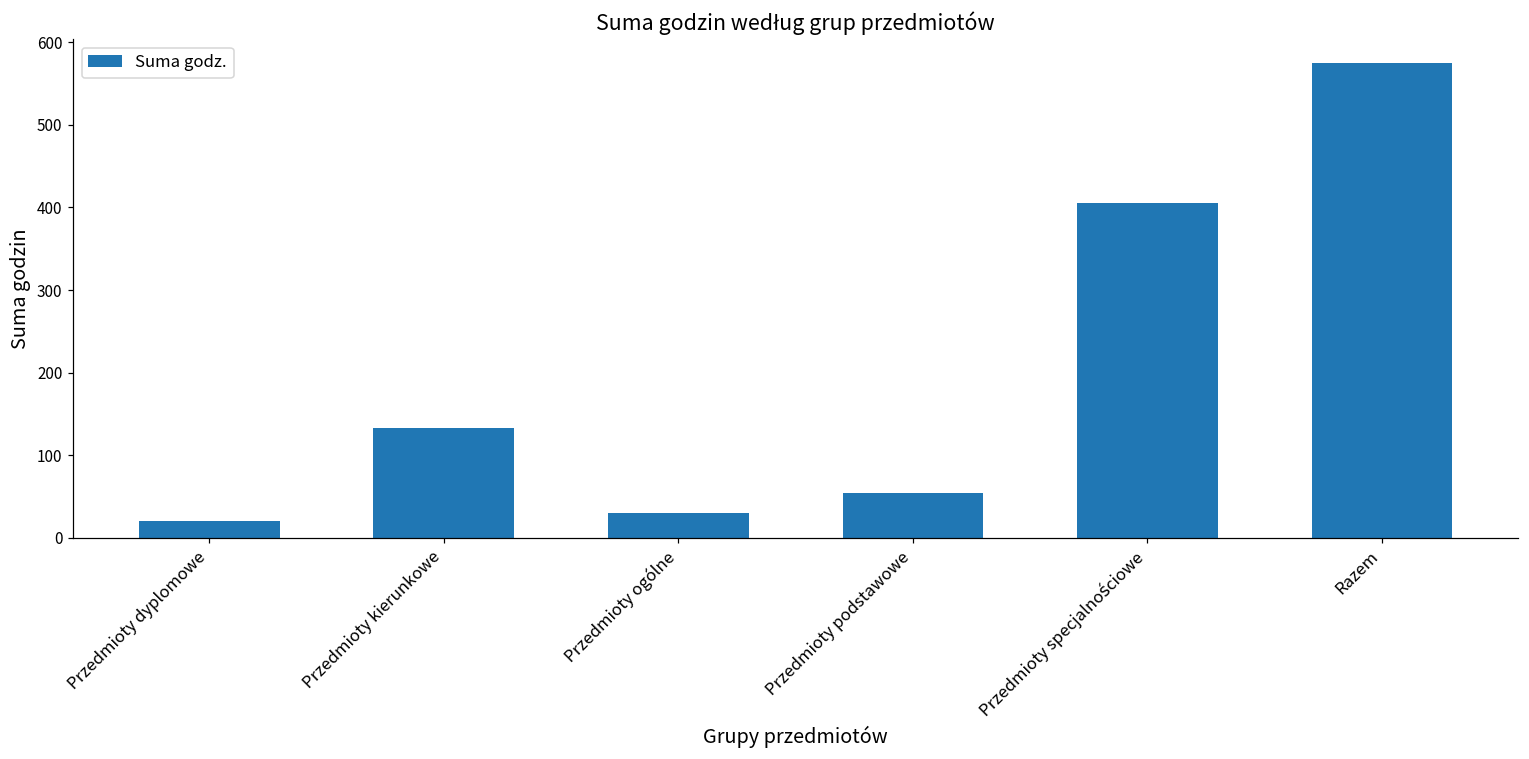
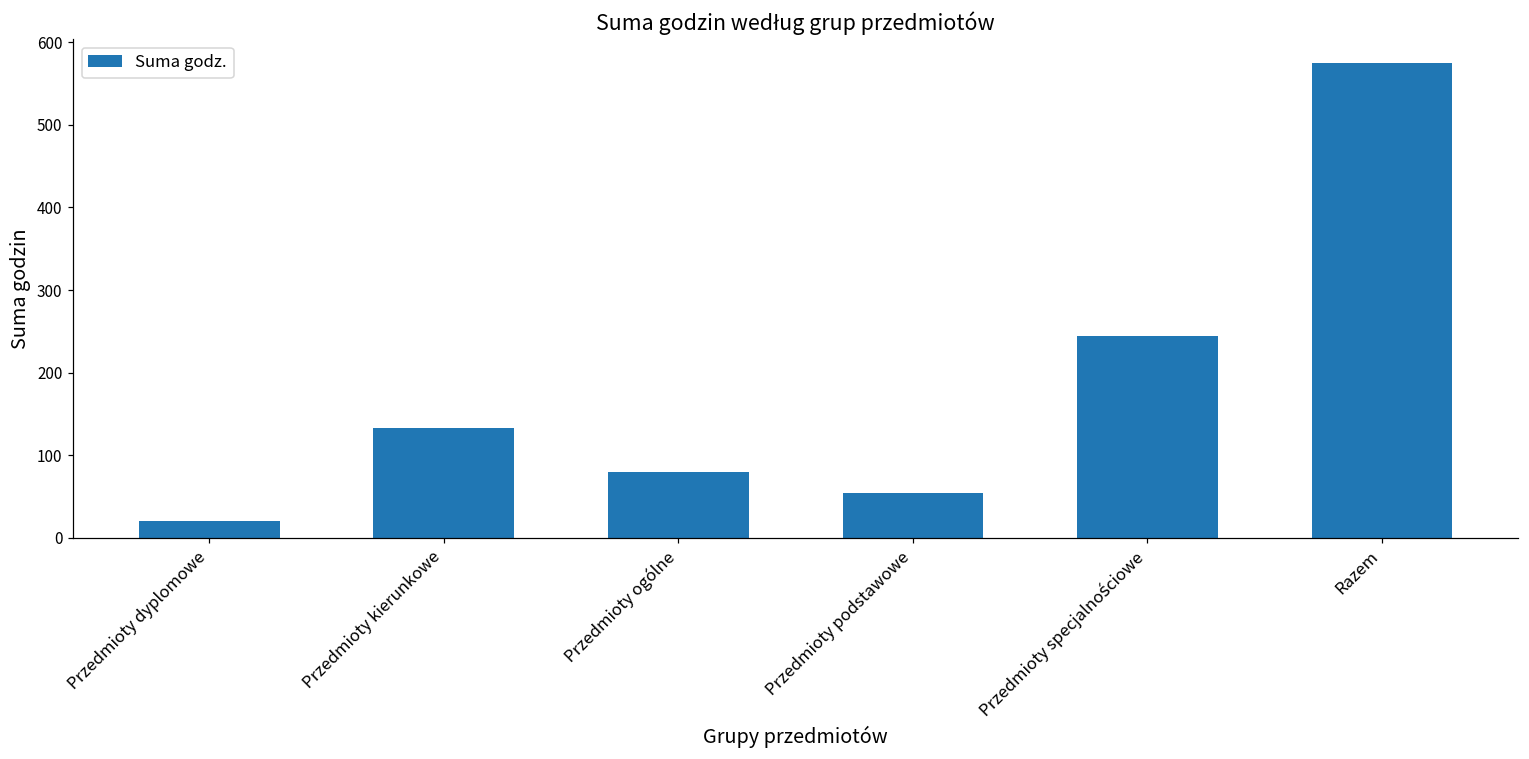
  {
    "Przedmioty dyplomowe": 20,
    "Przedmioty kierunkowe": 130,
-   "Przedmioty ogólne": 30,
+   "Przedmioty ogólne": 80,
    "Przedmioty podstawowe": 60,
-   "Przedmioty specjalnościowe": 410,
+   "Przedmioty specjalnościowe": 250,
    "Razem": 580
  }
